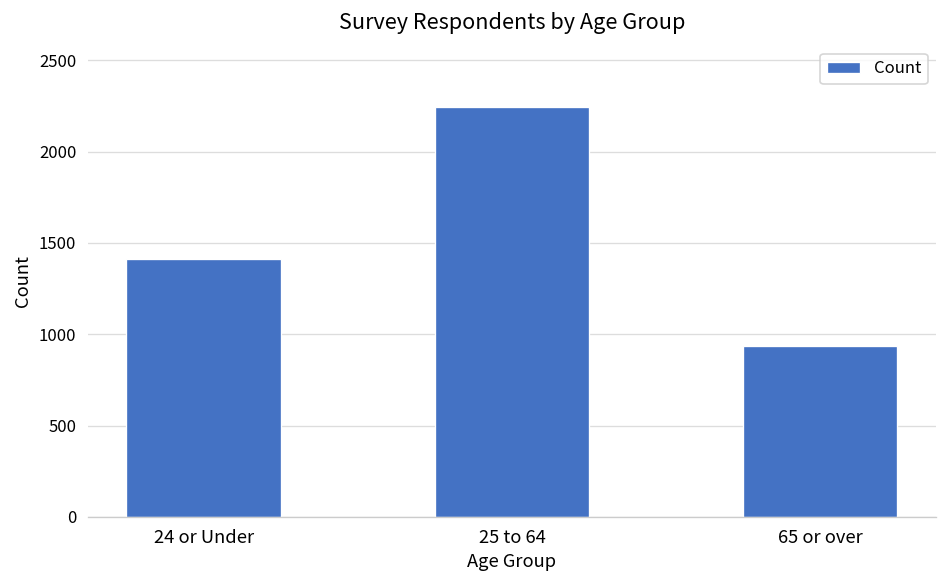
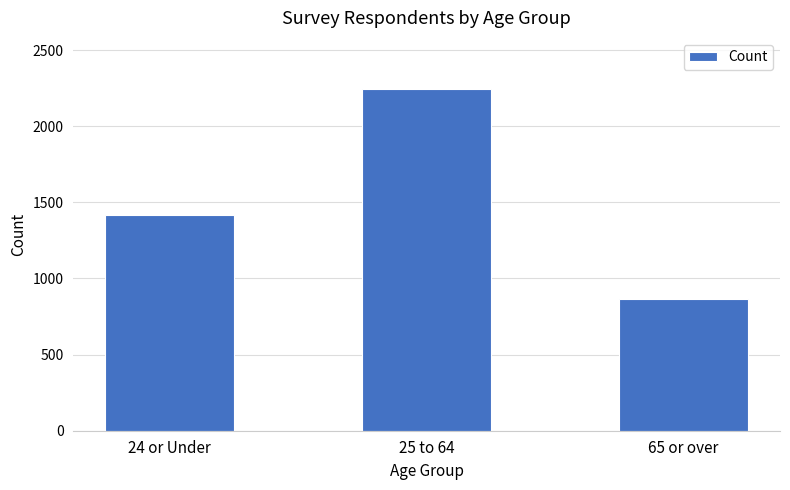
  {
    "24 or Under": 1410,
    "25 to 64": 2240,
-   "65 or over": 940
+   "65 or over": 870
  }
